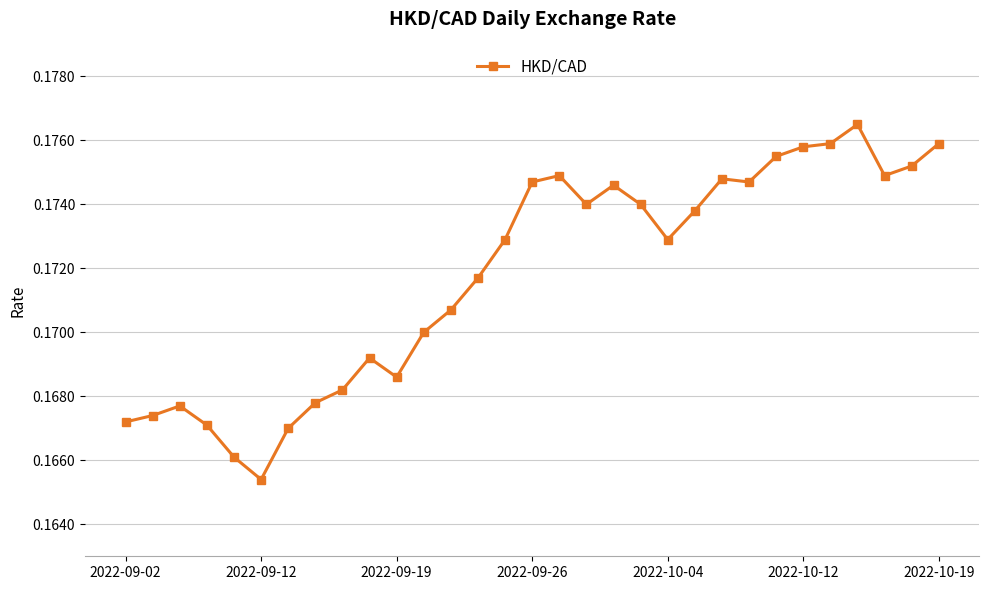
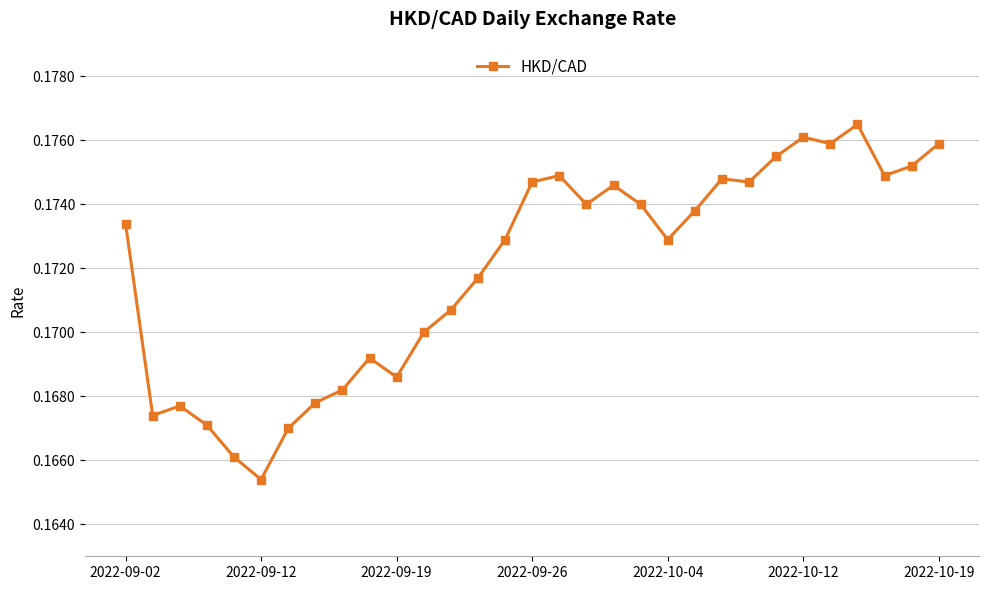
  {
-   "2022-09-02": 0.1672,
+   "2022-09-02": 0.1734,
    "2022-09-12": 0.1654,
    "2022-09-19": 0.1686,
    "2022-09-26": 0.1747,
    "2022-10-04": 0.1729,
-   "2022-10-12": 0.1758,
+   "2022-10-12": 0.1761,
    "2022-10-19": 0.1759
  }
